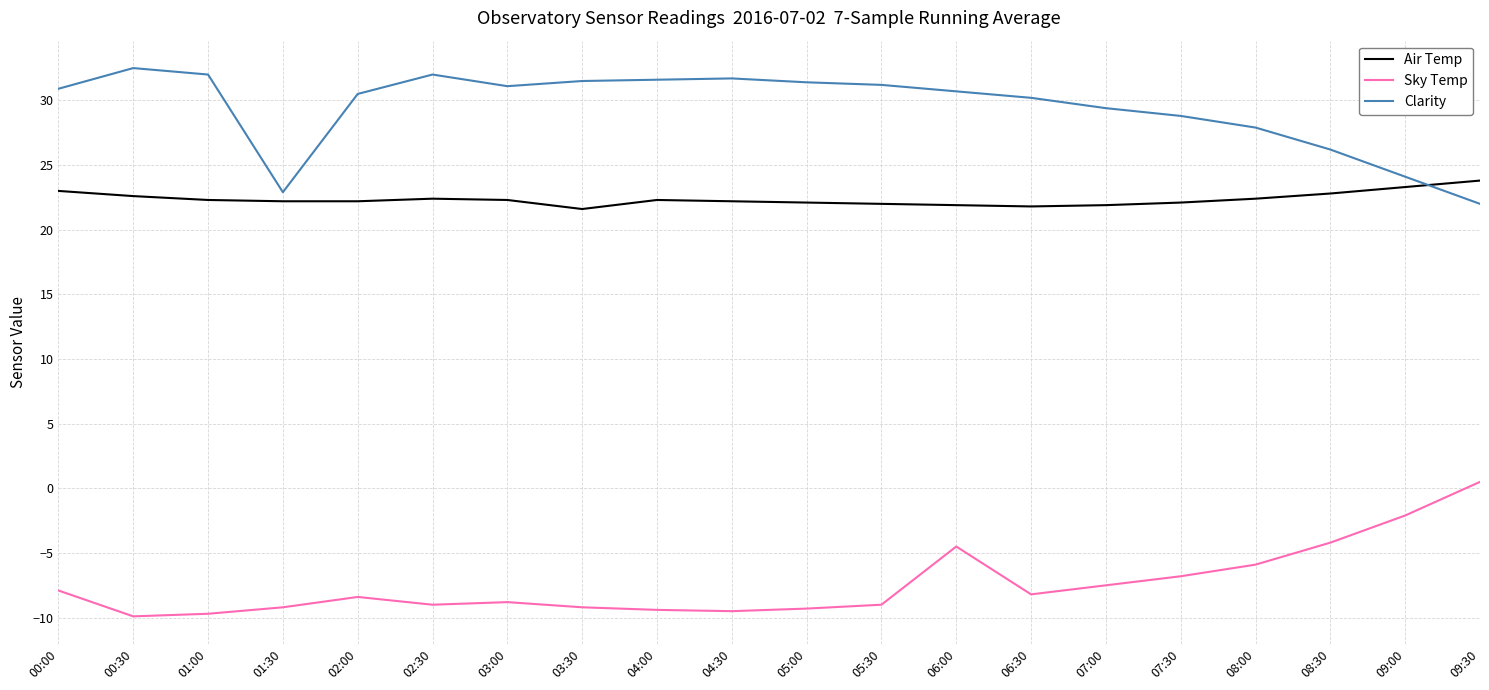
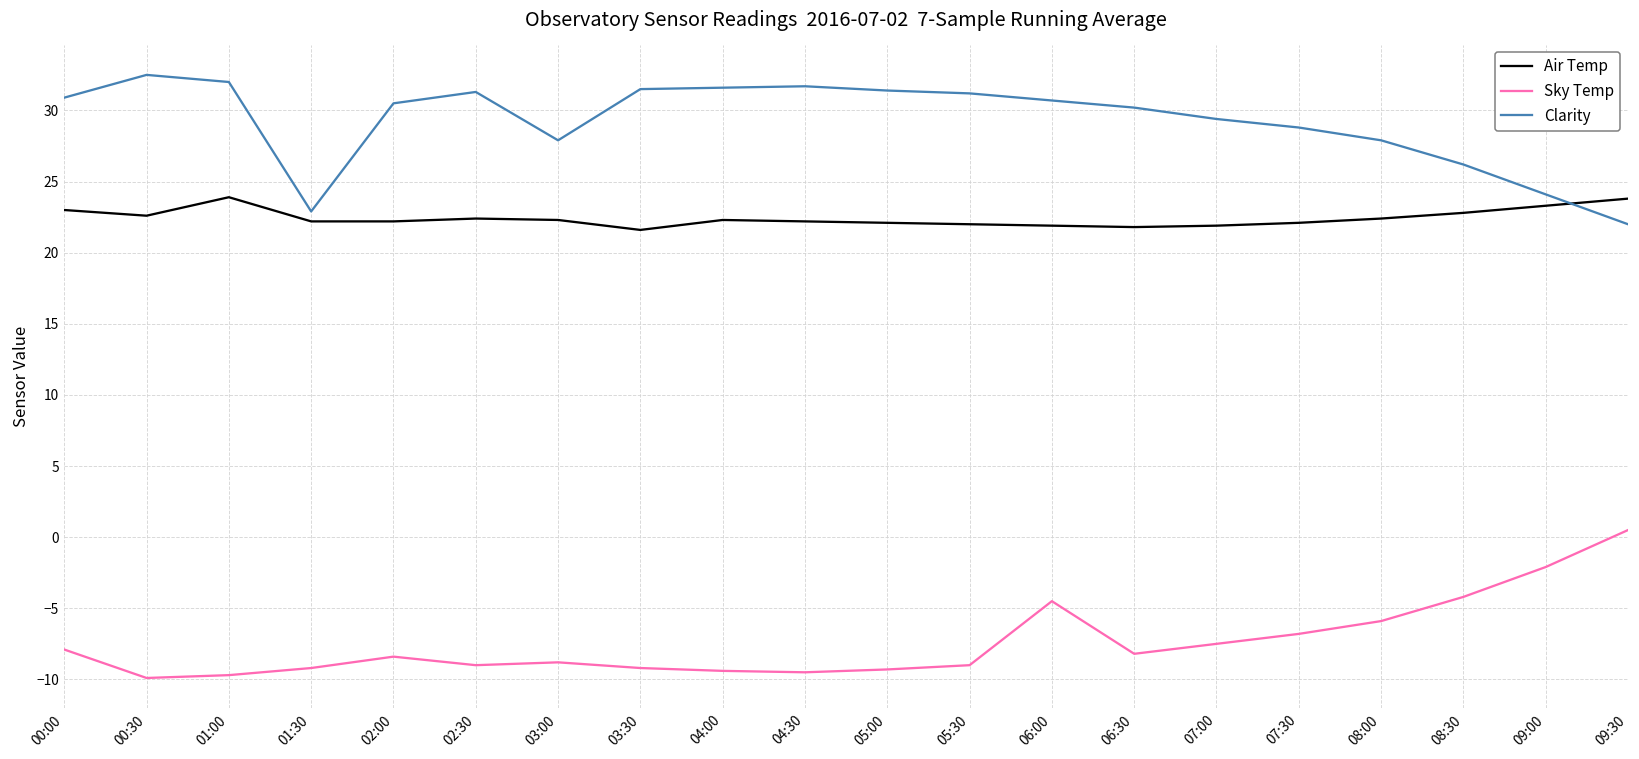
  {
    "Air Temp": {
      "00:00": 23.0,
      "00:30": 22.6,
-     "01:00": 22.3,
+     "01:00": 23.9,
      "01:30": 22.2,
      "02:00": 22.2,
      "02:30": 22.4,
      "03:00": 22.3,
      "03:30": 21.6,
      "04:00": 22.3,
      "04:30": 22.2,
      "05:00": 22.1,
      "05:30": 22.0,
      "06:00": 21.9,
      "06:30": 21.8,
      "07:00": 21.9,
      "07:30": 22.1,
      "08:00": 22.4,
      "08:30": 22.8,
      "09:00": 23.3,
      "09:30": 23.8
    },
    "Sky Temp": {
      "00:00": -7.9,
      "00:30": -9.9,
      "01:00": -9.7,
      "01:30": -9.2,
      "02:00": -8.4,
      "02:30": -9.0,
      "03:00": -8.8,
      "03:30": -9.2,
      "04:00": -9.4,
      "04:30": -9.5,
      "05:00": -9.3,
      "05:30": -9.0,
      "06:00": -4.5,
      "06:30": -8.2,
      "07:00": -7.5,
      "07:30": -6.8,
      "08:00": -5.9,
      "08:30": -4.2,
      "09:00": -2.1,
      "09:30": 0.5
    },
    "Clarity": {
      "00:00": 30.9,
      "00:30": 32.5,
      "01:00": 32.0,
      "01:30": 22.9,
      "02:00": 30.5,
-     "02:30": 32.0,
-     "03:00": 31.1,
+     "02:30": 31.3,
+     "03:00": 27.9,
      "03:30": 31.5,
      "04:00": 31.6,
      "04:30": 31.7,
      "05:00": 31.4,
      "05:30": 31.2,
      "06:00": 30.7,
      "06:30": 30.2,
      "07:00": 29.4,
      "07:30": 28.8,
      "08:00": 27.9,
      "08:30": 26.2,
      "09:00": 24.1,
      "09:30": 22.0
    }
  }
